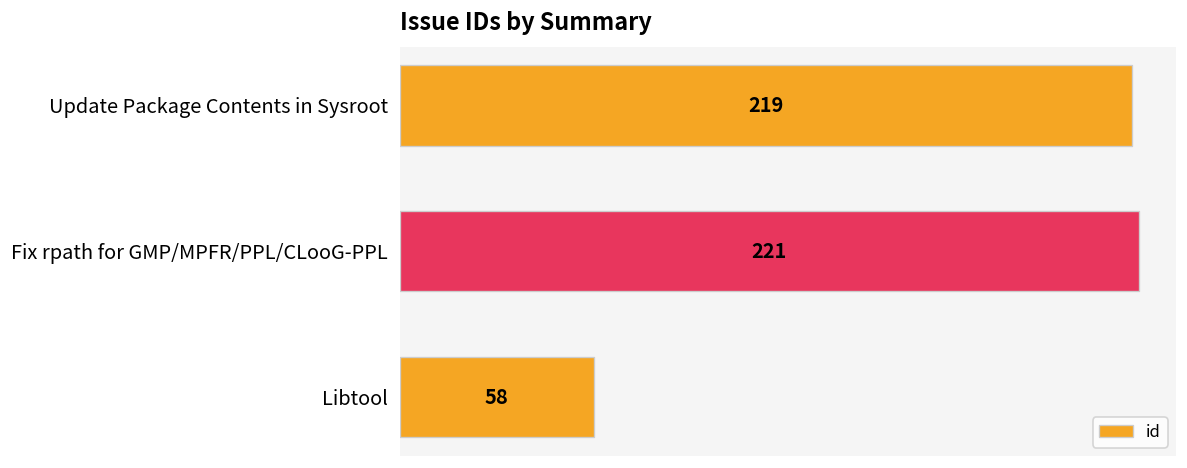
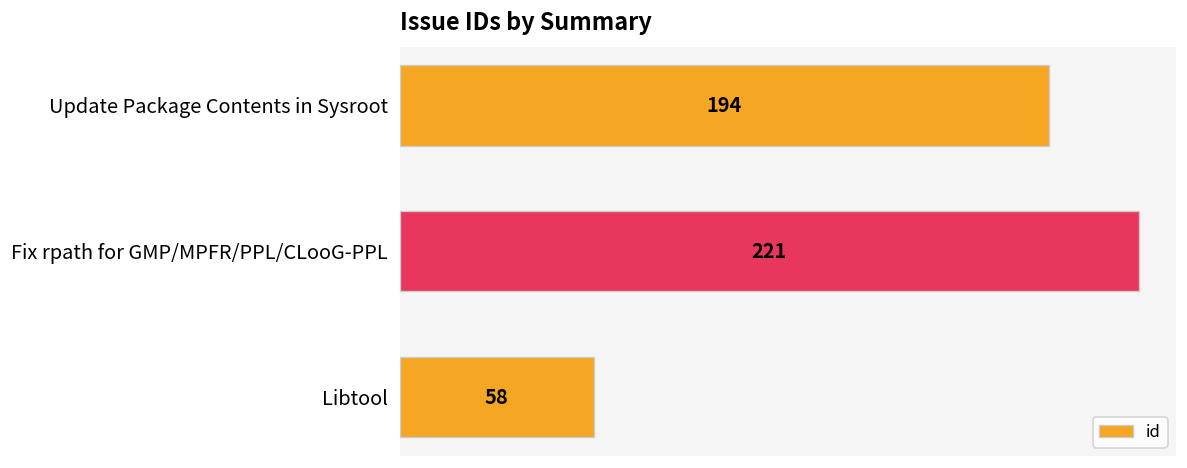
  {
-   "Update Package Contents in Sysroot": 219,
+   "Update Package Contents in Sysroot": 194,
    "Fix rpath for GMP/MPFR/PPL/CLooG-PPL": 221,
    "Libtool": 58
  }
